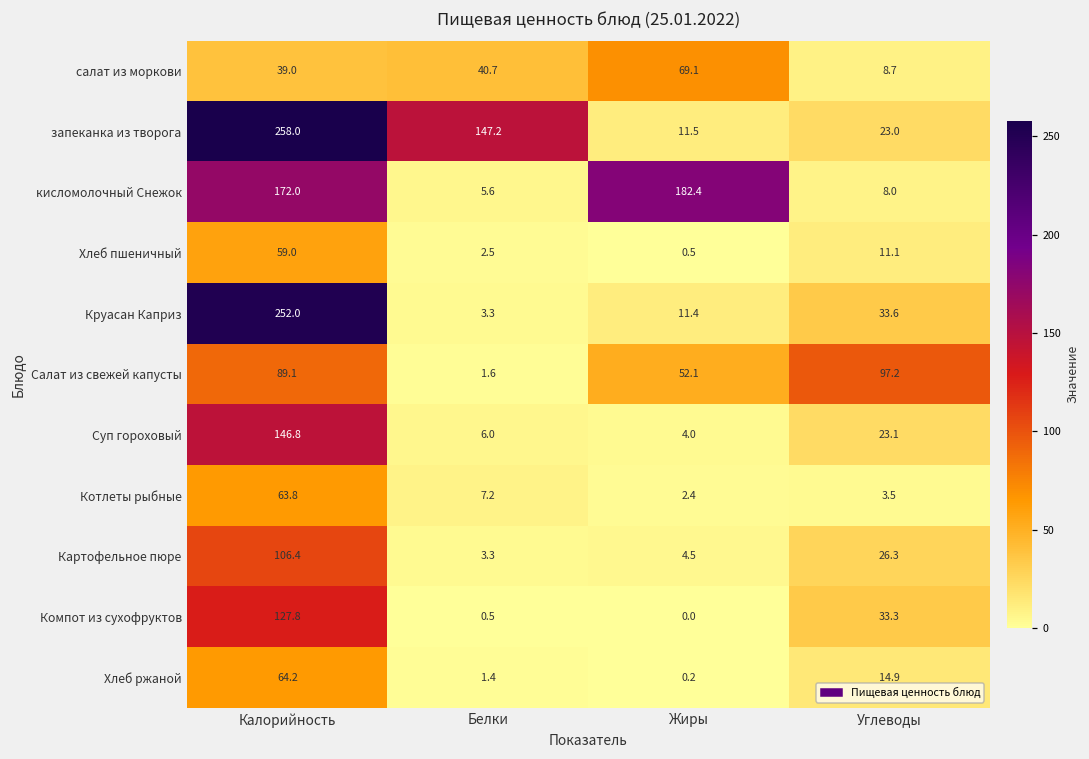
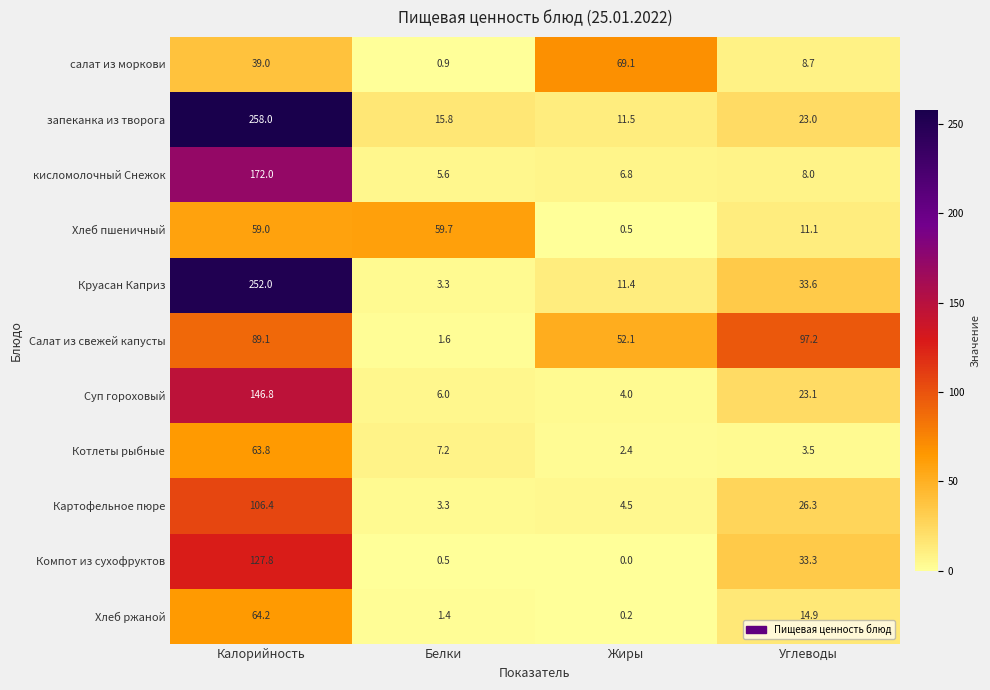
  {
    "салат из моркови": {
      "Калорийность": 39.0,
-     "Белки": 40.7,
+     "Белки": 0.9,
      "Жиры": 69.1,
      "Углеводы": 8.7
    },
    "запеканка из творога": {
      "Калорийность": 258.0,
-     "Белки": 147.2,
+     "Белки": 15.8,
      "Жиры": 11.5,
      "Углеводы": 23.0
    },
    "кисломолочный Снежок": {
      "Калорийность": 172.0,
      "Белки": 5.6,
-     "Жиры": 182.4,
+     "Жиры": 6.8,
      "Углеводы": 8.0
    },
    "Хлеб пшеничный": {
      "Калорийность": 59.0,
-     "Белки": 2.5,
+     "Белки": 59.7,
      "Жиры": 0.5,
      "Углеводы": 11.1
    },
    "Круасан Каприз": {
      "Калорийность": 252.0,
      "Белки": 3.3,
      "Жиры": 11.4,
      "Углеводы": 33.6
    },
    "Салат из свежей капусты": {
      "Калорийность": 89.1,
      "Белки": 1.6,
      "Жиры": 52.1,
      "Углеводы": 97.2
    },
    "Суп гороховый": {
      "Калорийность": 146.8,
      "Белки": 6.0,
      "Жиры": 4.0,
      "Углеводы": 23.1
    },
    "Котлеты рыбные": {
      "Калорийность": 63.8,
      "Белки": 7.2,
      "Жиры": 2.4,
      "Углеводы": 3.5
    },
    "Картофельное пюре": {
      "Калорийность": 106.4,
      "Белки": 3.3,
      "Жиры": 4.5,
      "Углеводы": 26.3
    },
    "Компот из сухофруктов": {
      "Калорийность": 127.8,
      "Белки": 0.5,
      "Жиры": 0.0,
      "Углеводы": 33.3
    },
    "Хлеб ржаной": {
      "Калорийность": 64.2,
      "Белки": 1.4,
      "Жиры": 0.2
    }
  }
